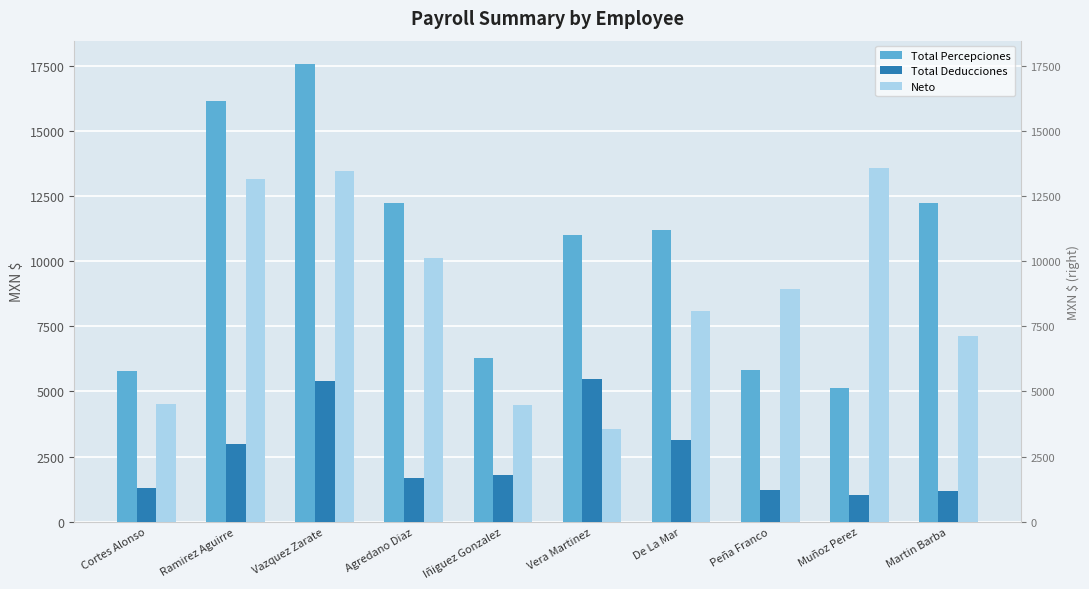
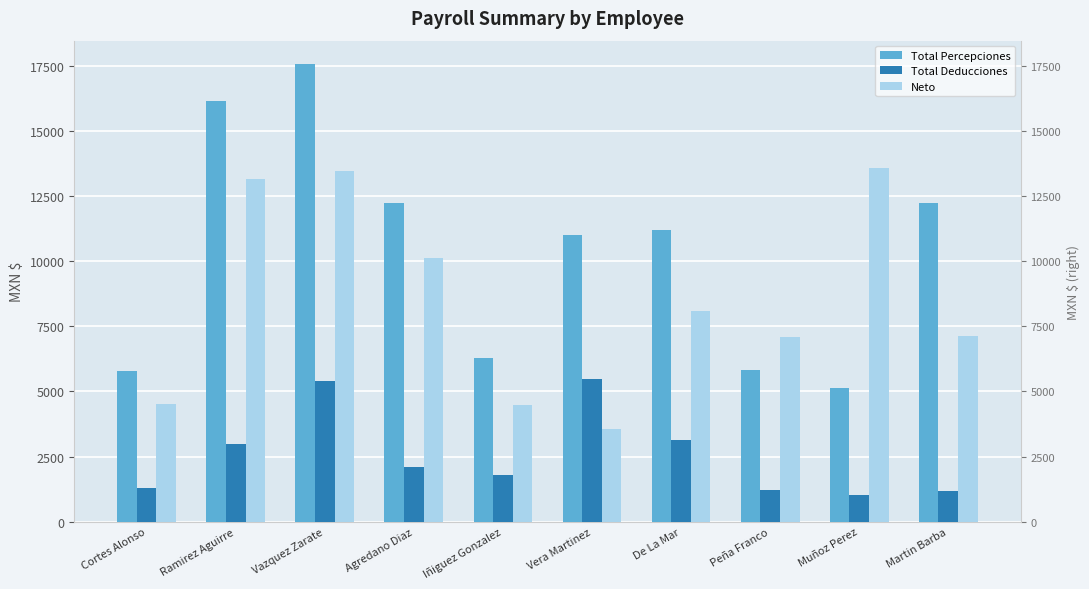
  {
    "Total Percepciones": {
      "Cortes Alonso": 5800,
      "Ramirez Aguirre": 16100,
      "Vazquez Zarate": 17600,
      "Agredano Diaz": 12200,
      "Iñiguez Gonzalez": 6300,
      "Vera Martinez": 11000,
      "De La Mar": 11200,
      "Peña Franco": 5800,
      "Muñoz Perez": 5100,
      "Martin Barba": 12200
    },
    "Total Deducciones": {
      "Cortes Alonso": 1300,
      "Ramirez Aguirre": 3000,
      "Vazquez Zarate": 5400,
-     "Agredano Diaz": 1700,
+     "Agredano Diaz": 2100,
      "Iñiguez Gonzalez": 1800,
      "Vera Martinez": 5500,
      "De La Mar": 3100,
      "Peña Franco": 1200,
      "Muñoz Perez": 1000,
      "Martin Barba": 1200
    },
    "Neto": {
      "Cortes Alonso": 4500,
      "Ramirez Aguirre": 13200,
      "Vazquez Zarate": 13500,
      "Agredano Diaz": 10100,
      "Iñiguez Gonzalez": 4500,
      "Vera Martinez": 3600,
      "De La Mar": 8100,
-     "Peña Franco": 9000,
+     "Peña Franco": 7100,
      "Muñoz Perez": 13600,
      "Martin Barba": 7100
    }
  }
